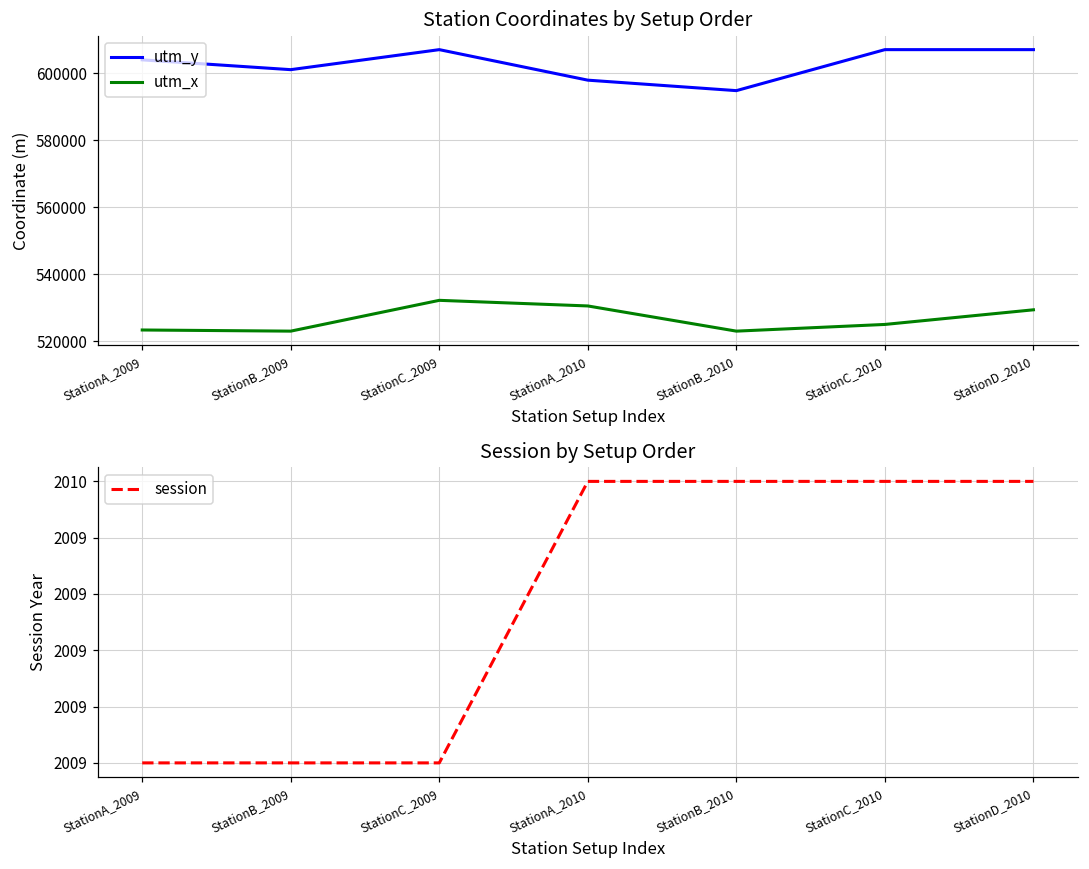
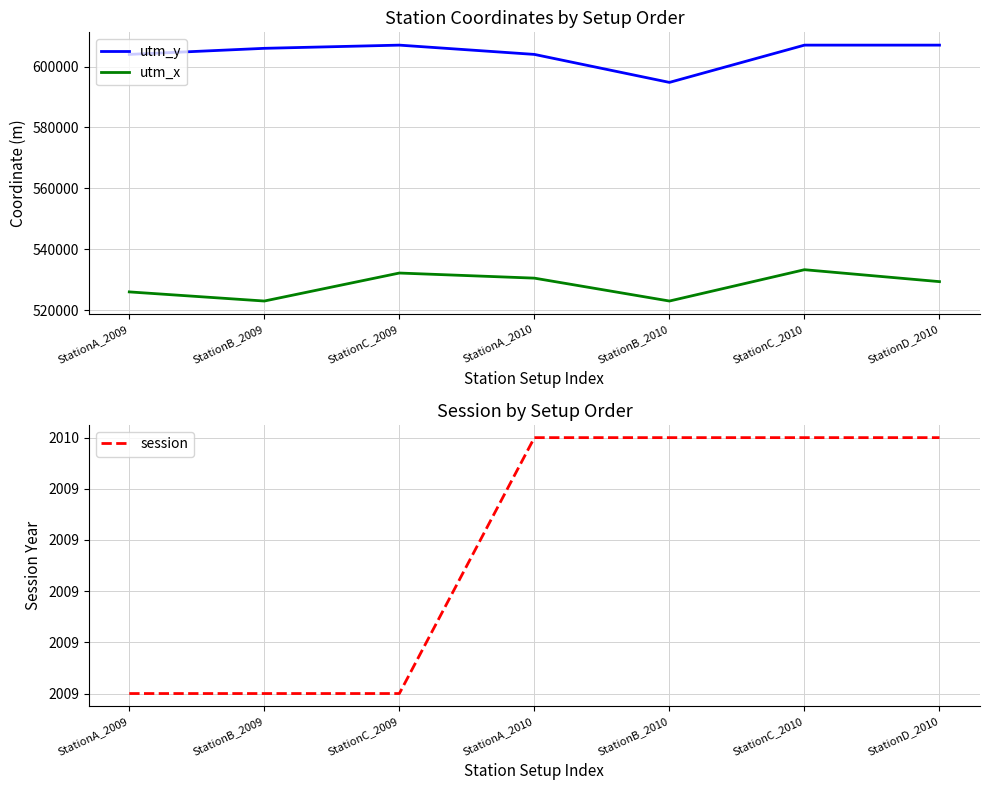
  {
    "Station Coordinates by Setup Order": {
      "utm_y": {
-       "StationB_2009": 601000,
+       "StationB_2009": 606000,
        "StationC_2009": 607000,
-       "StationA_2010": 598000,
+       "StationA_2010": 604000,
        "StationB_2010": 595000,
        "StationC_2010": 607000,
        "StationD_2010": 607000
      },
      "utm_x": {
-       "StationA_2009": 523000,
+       "StationA_2009": 526000,
        "StationB_2009": 523000,
        "StationC_2009": 532000,
        "StationA_2010": 531000,
        "StationB_2010": 523000,
-       "StationC_2010": 525000,
+       "StationC_2010": 533000,
        "StationD_2010": 529000
      }
    }
  }
